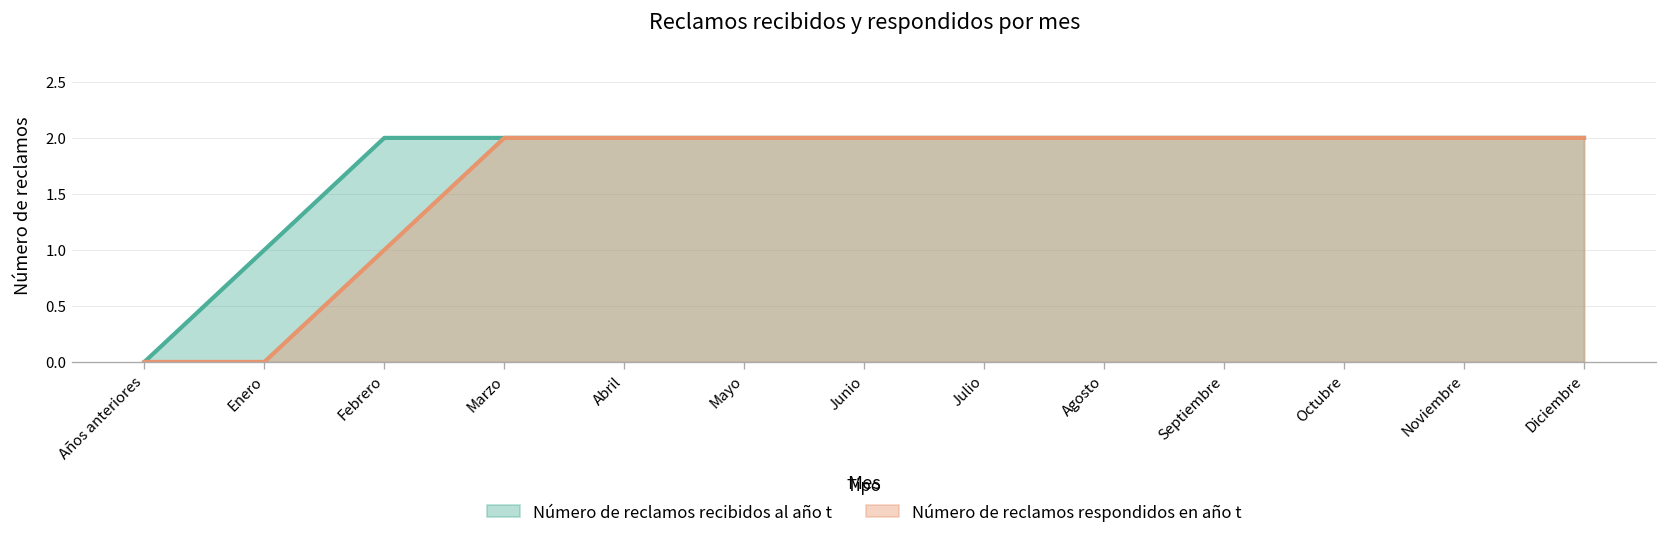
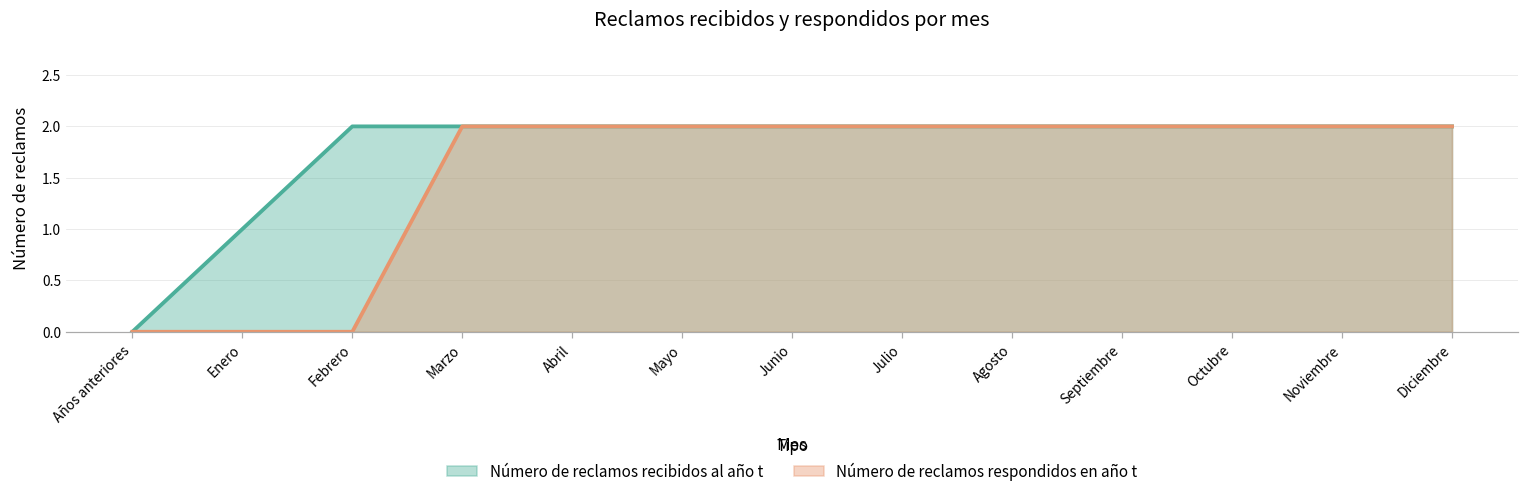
  {
    "Número de reclamos recibidos al año t": {
      "Enero": 1,
      "Febrero": 2
    },
    "Número de reclamos respondidos en año t": {
      "Enero": 0,
-     "Febrero": 1
+     "Febrero": 0
    }
  }
